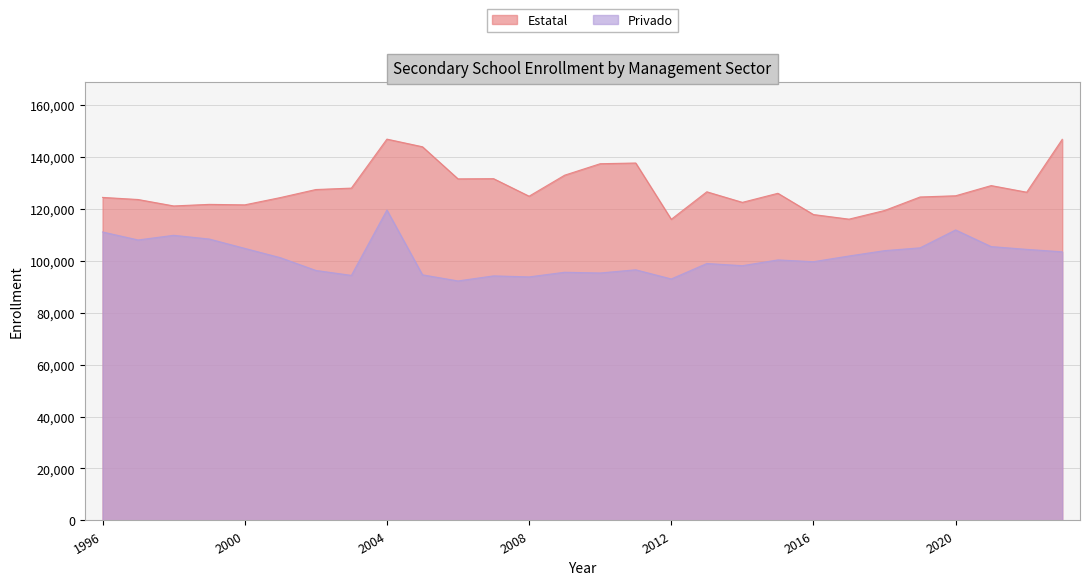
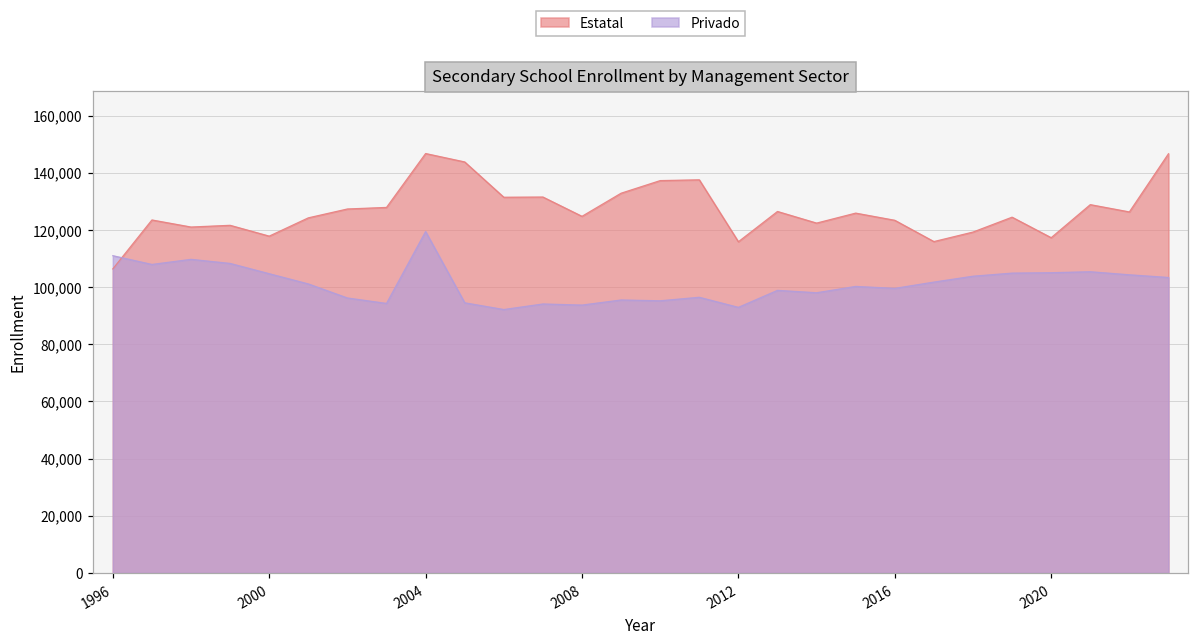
  {
    "Estatal": {
-     "1996": "124,000",
-     "2000": "121,000",
+     "1996": "106,000",
+     "2000": "118,000",
      "2004": "147,000",
      "2008": "125,000",
      "2012": "116,000",
-     "2016": "118,000",
-     "2020": "125,000"
+     "2016": "123,000",
+     "2020": "117,000"
    },
    "Privado": {
      "1996": "111,000",
      "2000": "105,000",
      "2004": "119,000",
      "2008": "94,000",
      "2012": "93,000",
      "2016": "100,000",
-     "2020": "112,000"
+     "2020": "105,000"
    }
  }
